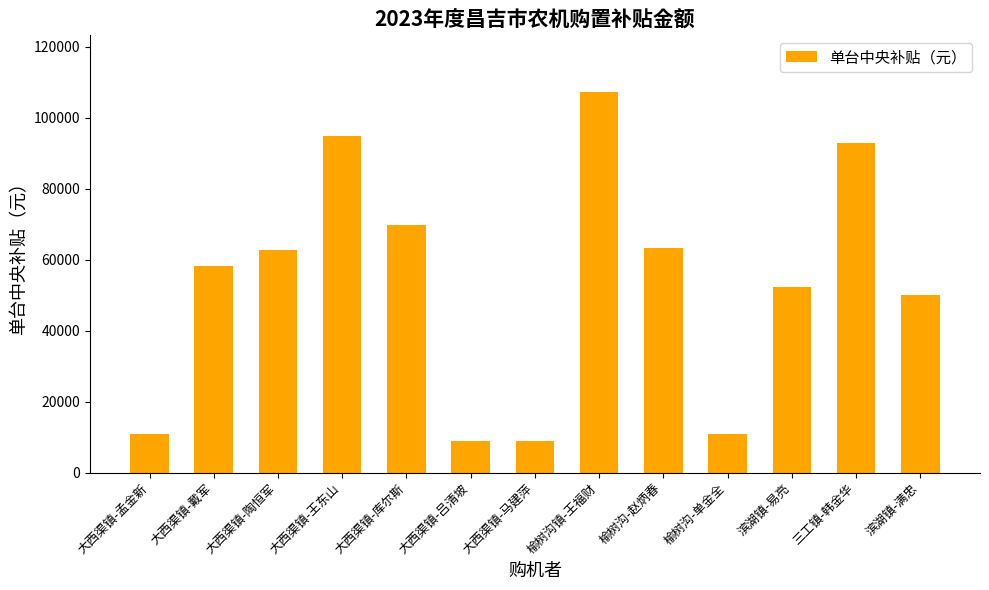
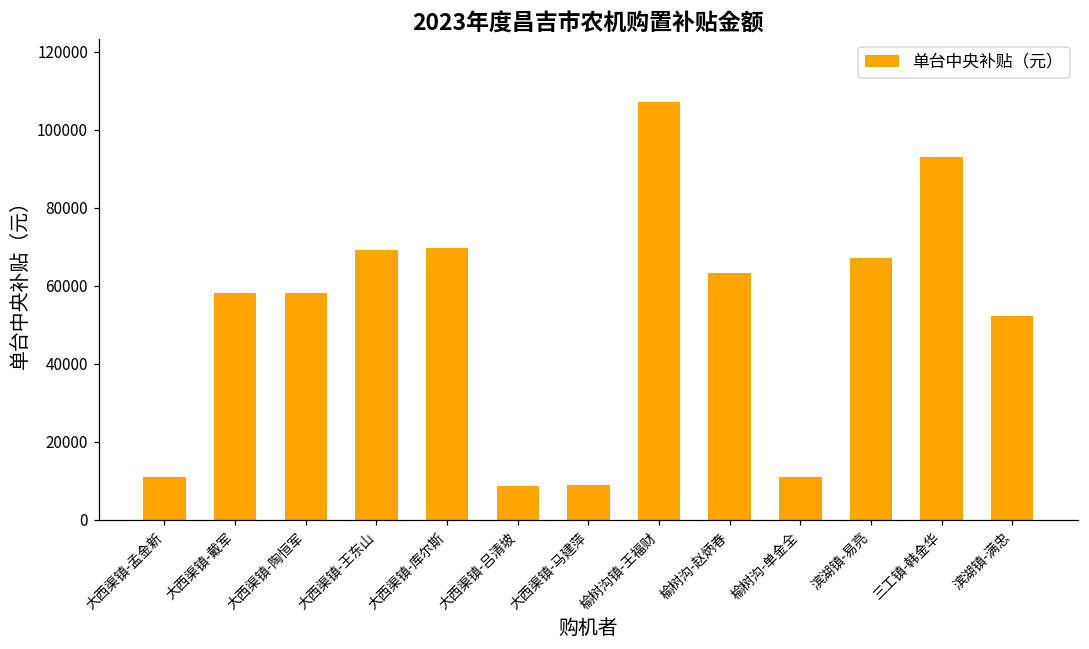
  {
    "大西渠镇-孟金新": 11000,
    "大西渠镇-戴军": 58000,
-   "大西渠镇-陶恒军": 63000,
-   "大西渠镇-王东山": 95000,
+   "大西渠镇-陶恒军": 58000,
+   "大西渠镇-王东山": 69000,
    "大西渠镇-库尔斯": 70000,
    "大西渠镇-吕清坡": 9000,
    "大西渠镇-马建萍": 9000,
    "榆树沟镇-王福财": 107000,
    "榆树沟-赵炳春": 63000,
    "榆树沟-单金全": 11000,
-   "滨湖镇-易亮": 52000,
+   "滨湖镇-易亮": 67000,
    "三工镇-韩金华": 93000,
-   "滨湖镇-满忠": 50000
+   "滨湖镇-满忠": 52000
  }
